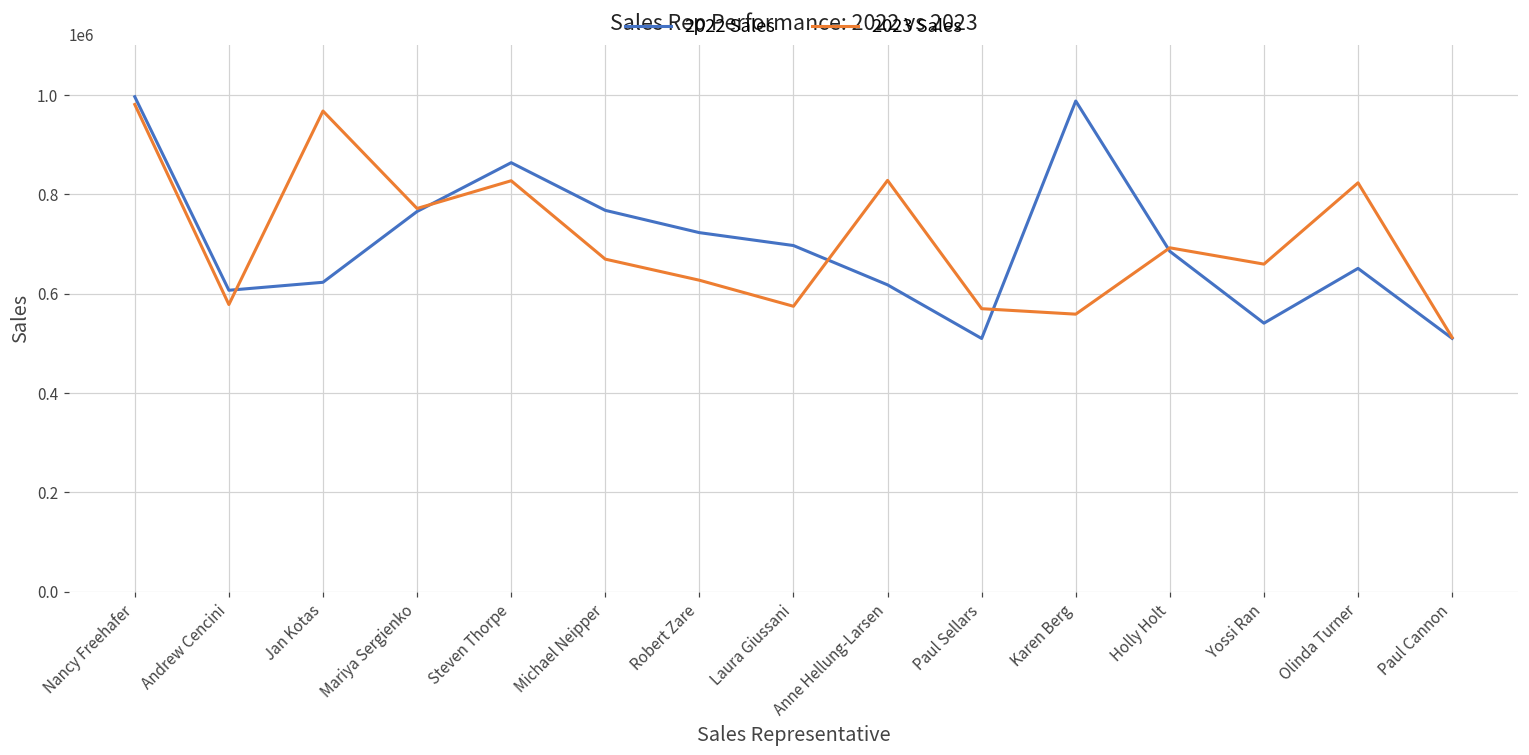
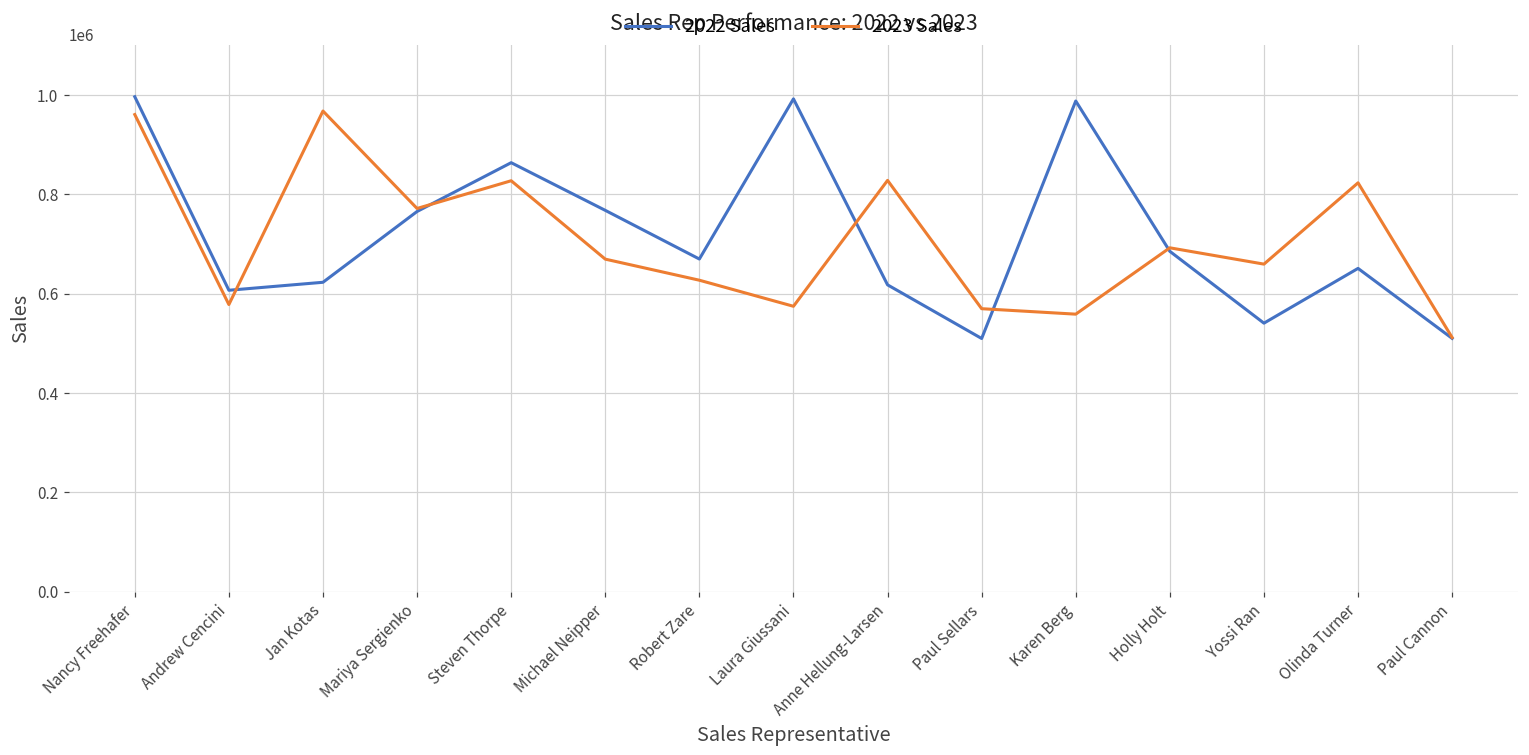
  {
    "2022 Sales": {
      "Nancy Freehafer": 1000000,
      "Andrew Cencini": 610000,
      "Jan Kotas": 620000,
      "Mariya Sergienko": 770000,
      "Steven Thorpe": 860000,
      "Michael Neipper": 770000,
-     "Robert Zare": 720000,
-     "Laura Giussani": 700000,
+     "Robert Zare": 670000,
+     "Laura Giussani": 990000,
      "Anne Hellung-Larsen": 620000,
      "Paul Sellars": 510000,
      "Karen Berg": 990000,
      "Holly Holt": 690000,
      "Yossi Ran": 540000,
      "Olinda Turner": 650000
    },
    "2023 Sales": {
-     "Nancy Freehafer": 980000,
+     "Nancy Freehafer": 960000,
      "Andrew Cencini": 580000,
      "Jan Kotas": 970000,
      "Mariya Sergienko": 770000,
      "Steven Thorpe": 830000,
      "Michael Neipper": 670000,
      "Robert Zare": 630000,
      "Laura Giussani": 570000,
      "Anne Hellung-Larsen": 830000,
      "Paul Sellars": 570000,
      "Karen Berg": 560000,
      "Holly Holt": 690000,
      "Yossi Ran": 660000,
      "Olinda Turner": 820000
    }
  }
